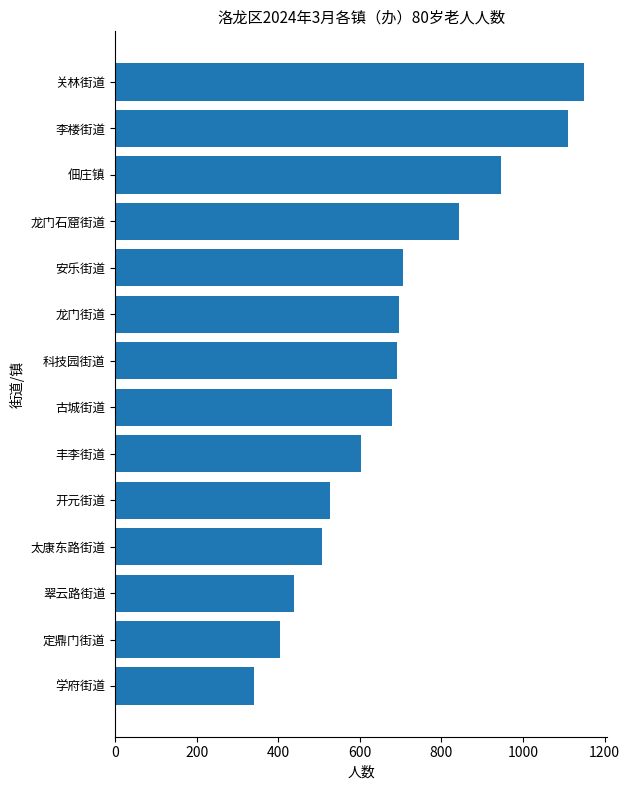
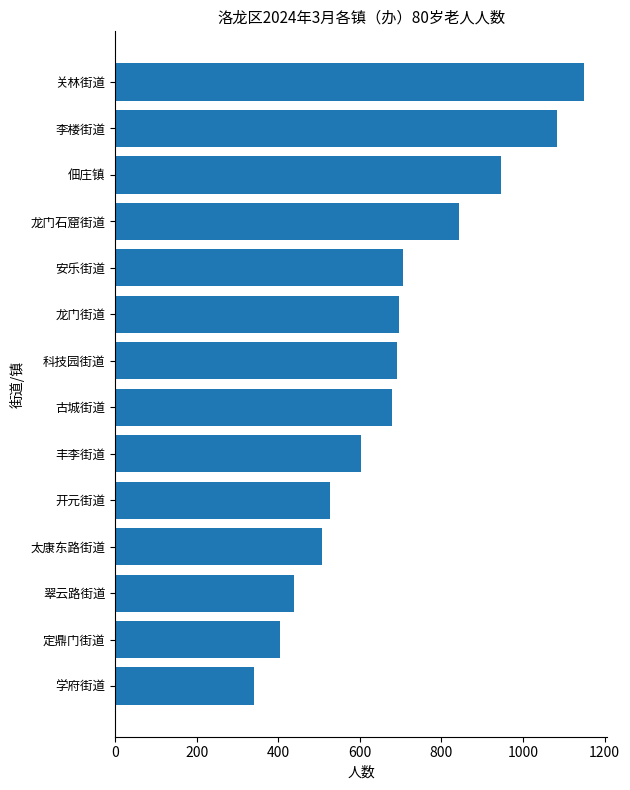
  {
    "关林街道": 1150,
-   "李楼街道": 1110,
+   "李楼街道": 1080,
    "佃庄镇": 950,
    "龙门石窟街道": 840,
    "安乐街道": 710,
    "龙门街道": 700,
    "科技园街道": 690,
    "古城街道": 680,
    "丰李街道": 600,
    "开元街道": 530,
    "太康东路街道": 510,
    "翠云路街道": 440,
    "定鼎门街道": 400,
    "学府街道": 340
  }
